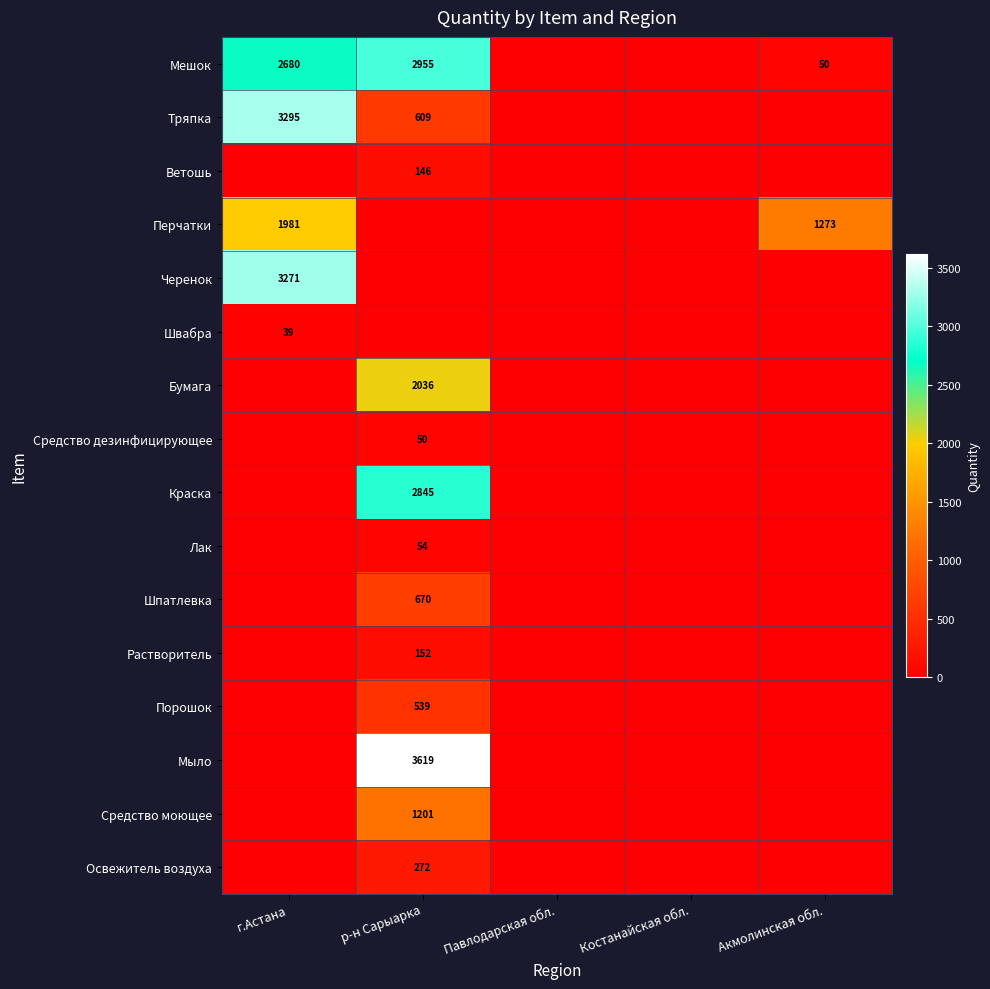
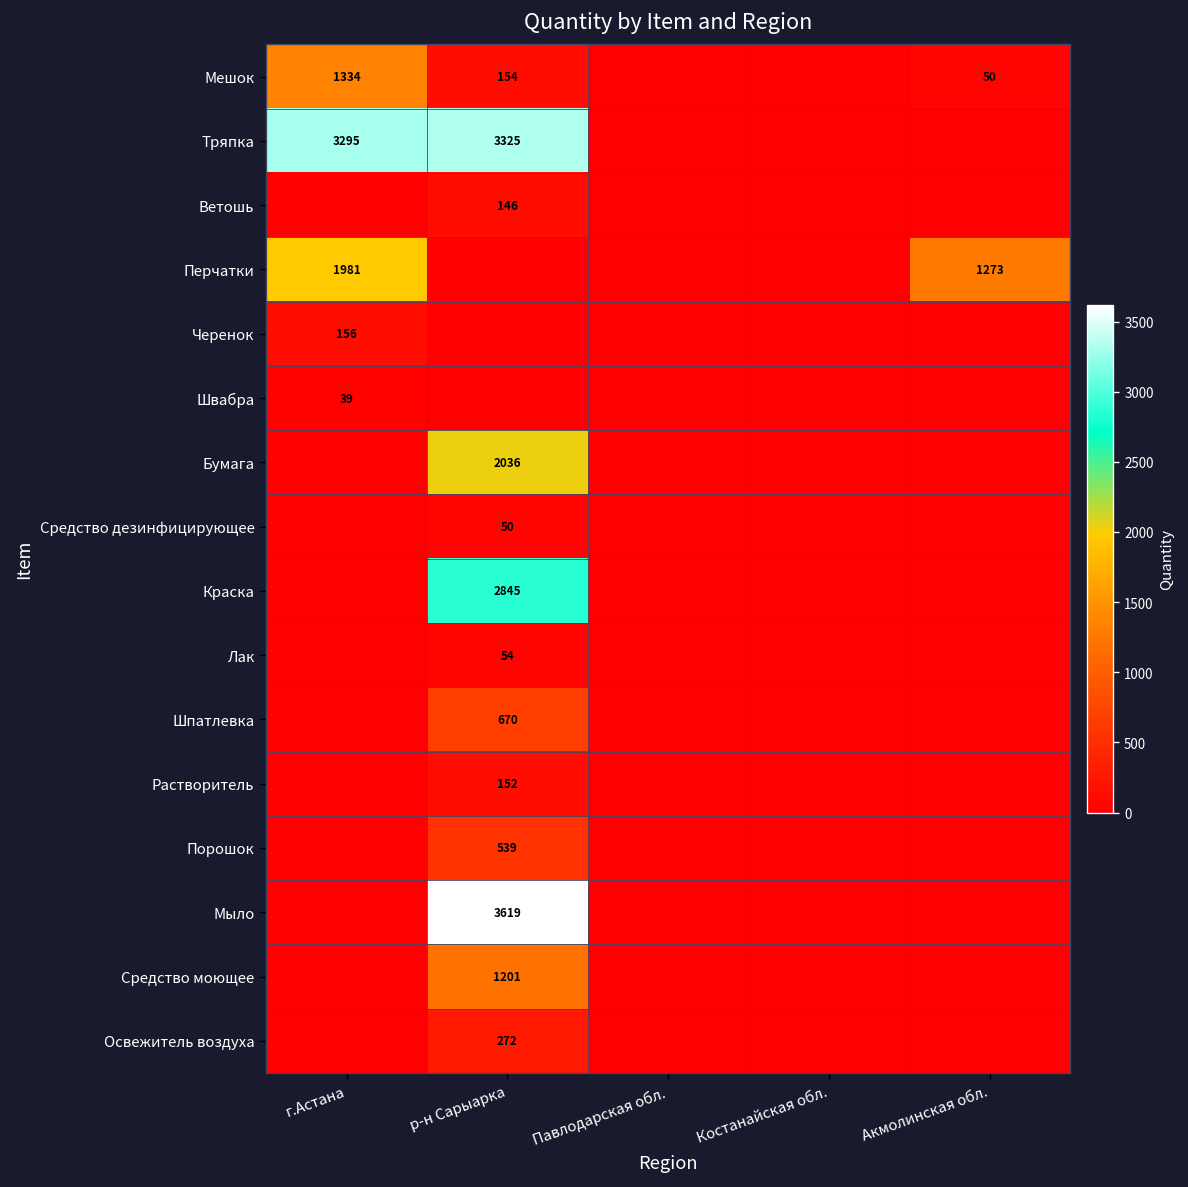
  {
    "Мешок": {
-     "г.Астана": 2680,
-     "р-н Сарыарка": 2955,
+     "г.Астана": 1334,
+     "р-н Сарыарка": 154,
      "Акмолинская обл.": 50
    },
    "Тряпка": {
      "г.Астана": 3295,
-     "р-н Сарыарка": 609
+     "р-н Сарыарка": 3325
    },
    "Ветошь": {
      "р-н Сарыарка": 146
    },
    "Перчатки": {
      "г.Астана": 1981,
      "Акмолинская обл.": 1273
    },
    "Черенок": {
-     "г.Астана": 3271
+     "г.Астана": 156
    },
    "Швабра": {
      "г.Астана": 39
    },
    "Бумага": {
      "р-н Сарыарка": 2036
    },
    "Средство дезинфицирующее": {
      "р-н Сарыарка": 50
    },
    "Краска": {
      "р-н Сарыарка": 2845
    },
    "Лак": {
      "р-н Сарыарка": 54
    },
    "Шпатлевка": {
      "р-н Сарыарка": 670
    },
    "Растворитель": {
      "р-н Сарыарка": 152
    },
    "Порошок": {
      "р-н Сарыарка": 539
    },
    "Мыло": {
      "р-н Сарыарка": 3619
    },
    "Средство моющее": {
      "р-н Сарыарка": 1201
    },
    "Освежитель воздуха": {
      "р-н Сарыарка": 272
    }
  }
